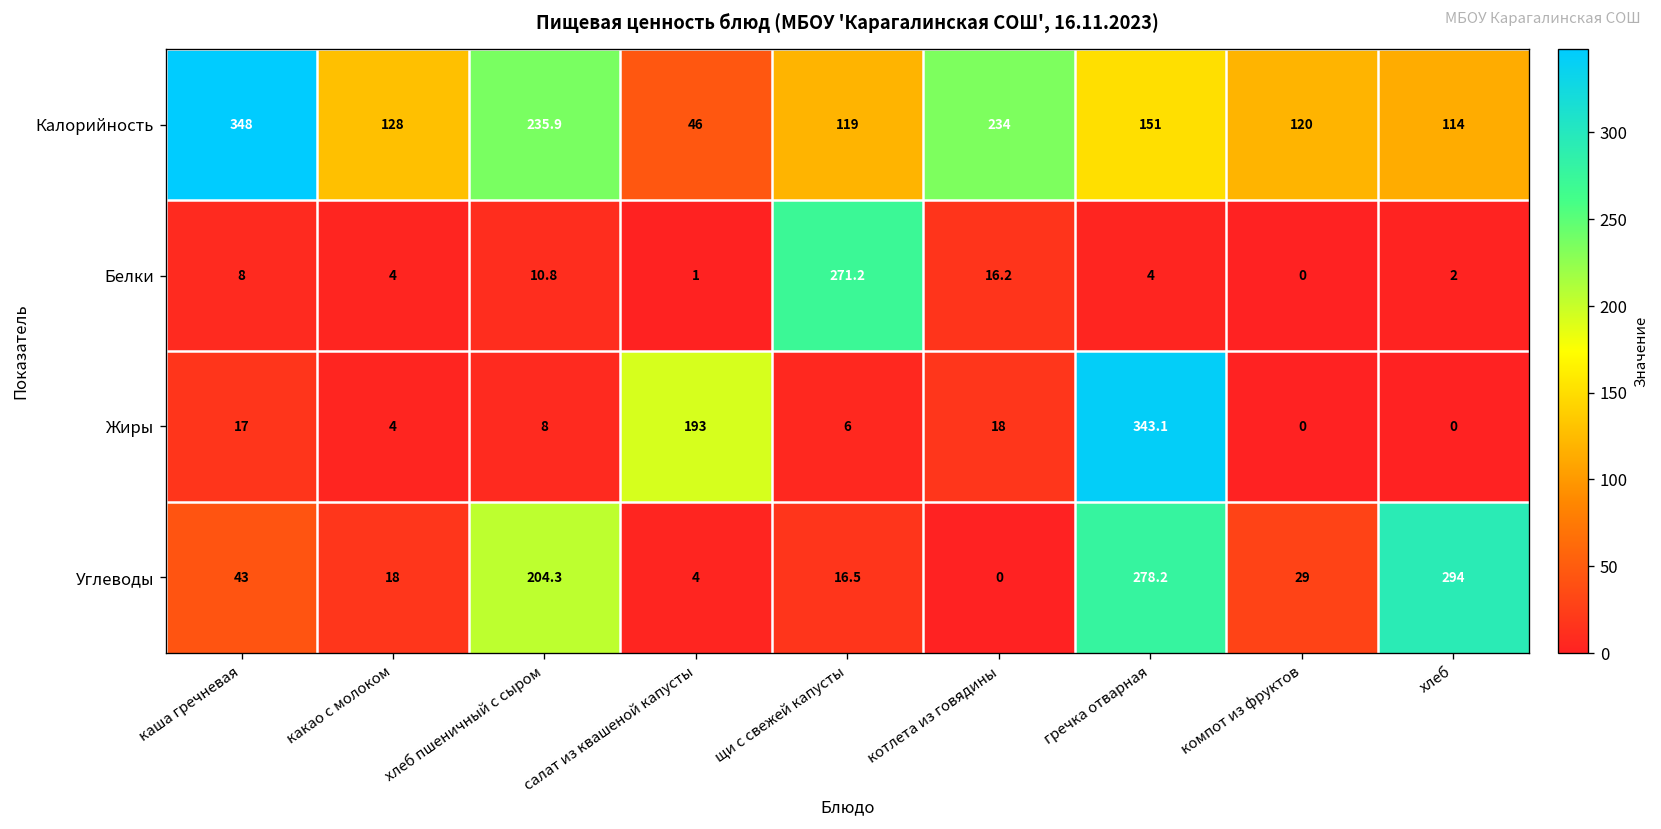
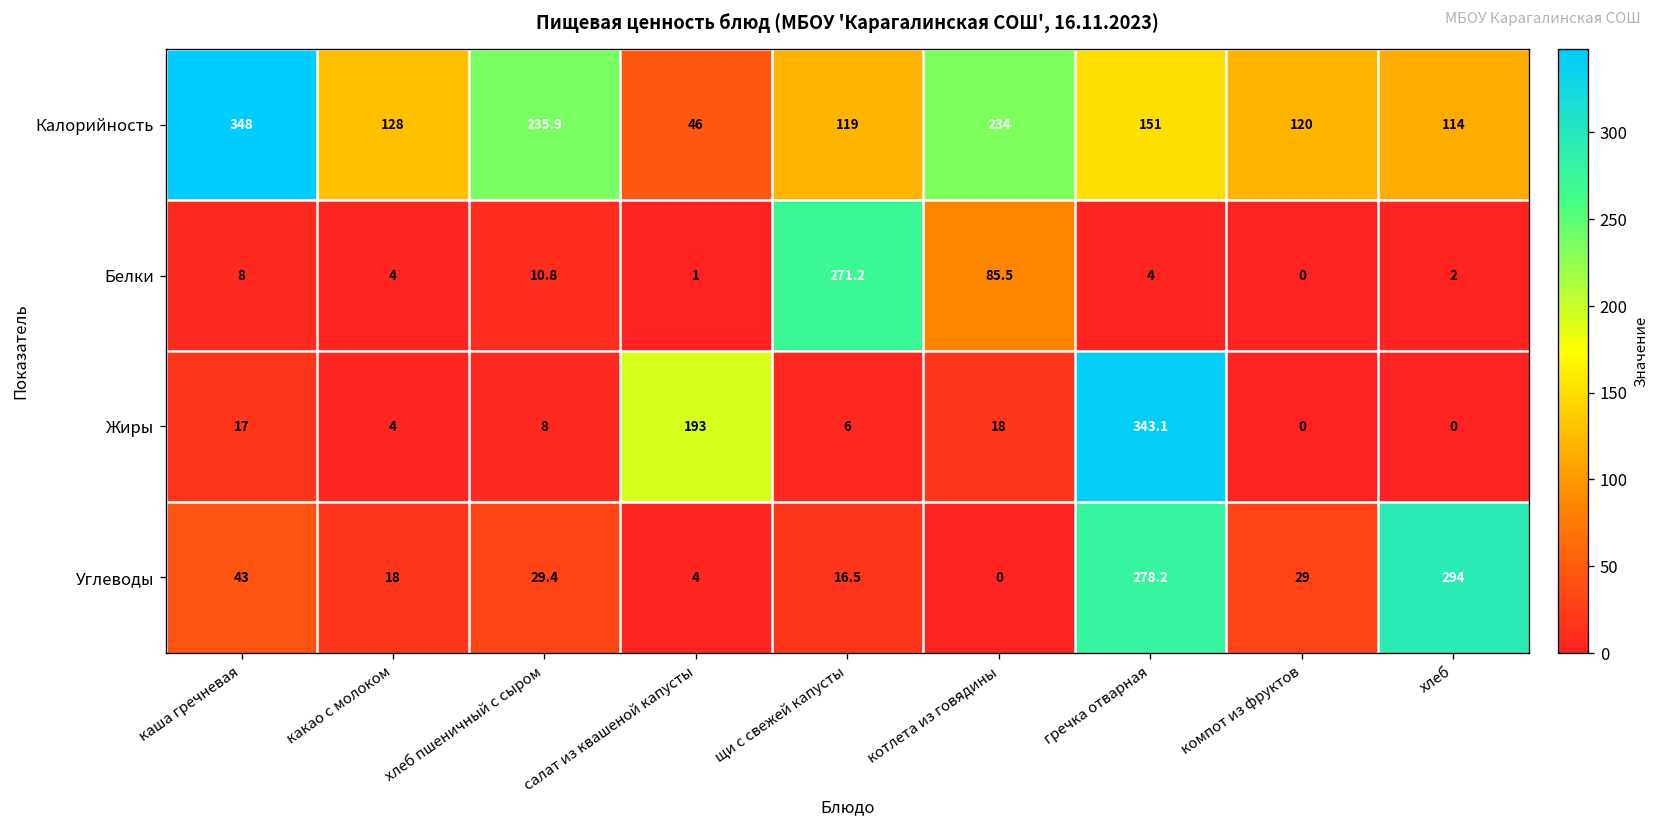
  {
    "Калорийность": {
      "каша гречневая": 348,
      "какао с молоком": 128,
      "хлеб пшеничный с сыром": 235.9,
      "салат из квашеной капусты": 46,
      "щи с свежей капусты": 119,
      "котлета из говядины": 234,
      "гречка отварная": 151,
      "компот из фруктов": 120,
      "хлеб": 114
    },
    "Белки": {
      "каша гречневая": 8,
      "какао с молоком": 4,
      "хлеб пшеничный с сыром": 10.8,
      "салат из квашеной капусты": 1,
      "щи с свежей капусты": 271.2,
-     "котлета из говядины": 16.2,
+     "котлета из говядины": 85.5,
      "гречка отварная": 4,
      "компот из фруктов": 0,
      "хлеб": 2
    },
    "Жиры": {
      "каша гречневая": 17,
      "какао с молоком": 4,
      "хлеб пшеничный с сыром": 8,
      "салат из квашеной капусты": 193,
      "щи с свежей капусты": 6,
      "котлета из говядины": 18,
      "гречка отварная": 343.1,
      "компот из фруктов": 0,
      "хлеб": 0
    },
    "Углеводы": {
      "каша гречневая": 43,
      "какао с молоком": 18,
-     "хлеб пшеничный с сыром": 204.3,
+     "хлеб пшеничный с сыром": 29.4,
      "салат из квашеной капусты": 4,
      "щи с свежей капусты": 16.5,
      "котлета из говядины": 0,
      "гречка отварная": 278.2,
      "компот из фруктов": 29,
      "хлеб": 294
    }
  }
